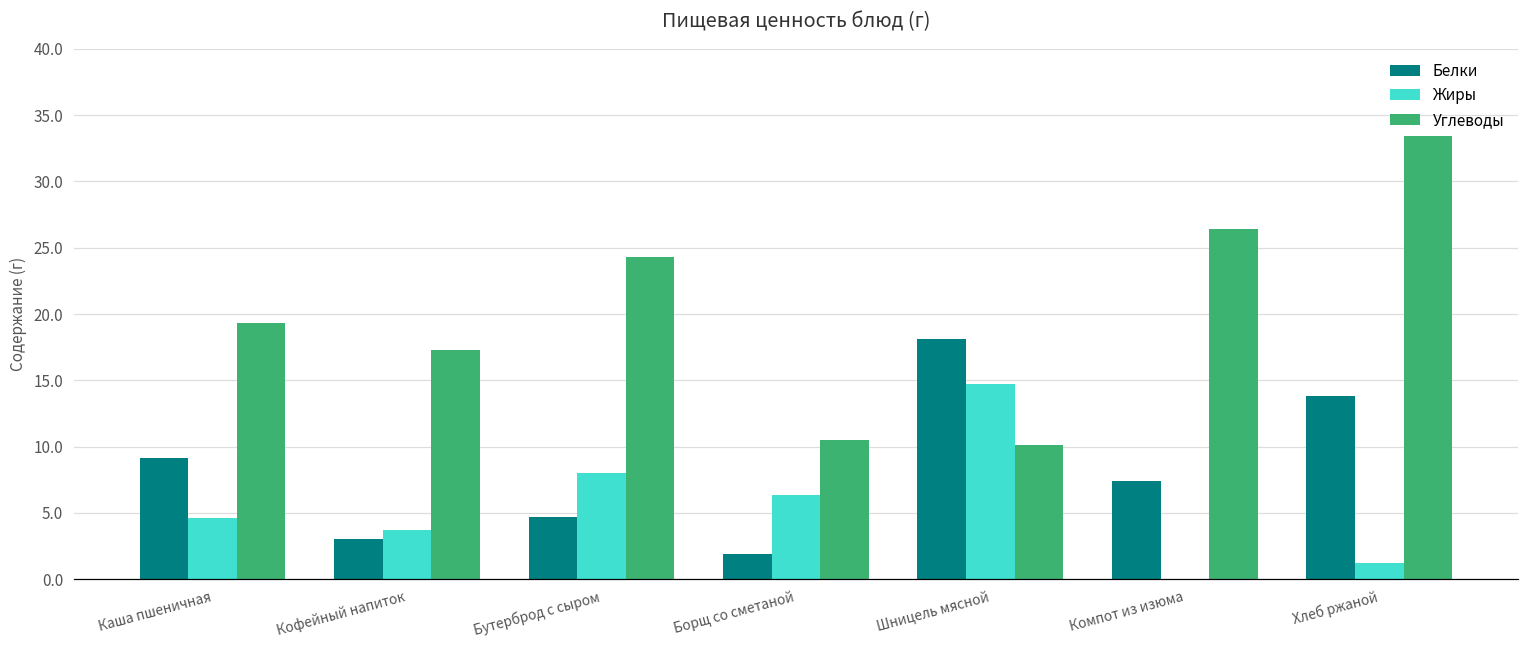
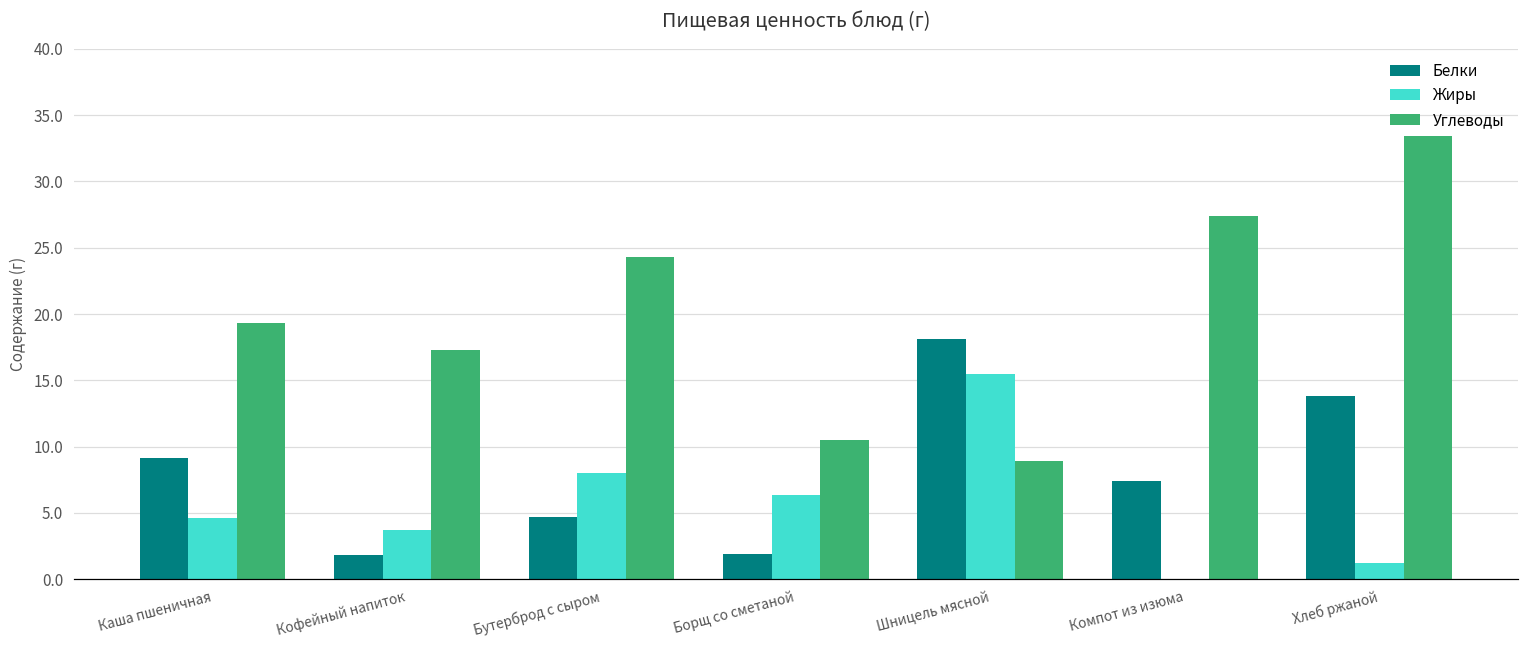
  {
    "Белки": {
      "Каша пшеничная": 9.1,
-     "Кофейный напиток": 3.0,
+     "Кофейный напиток": 1.8,
      "Бутерброд с сыром": 4.7,
      "Борщ со сметаной": 1.9,
      "Шницель мясной": 18.2,
      "Компот из изюма": 7.4,
      "Хлеб ржаной": 13.8
    },
    "Жиры": {
      "Каша пшеничная": 4.7,
      "Кофейный напиток": 3.7,
      "Бутерброд с сыром": 8.0,
      "Борщ со сметаной": 6.3,
-     "Шницель мясной": 14.7,
+     "Шницель мясной": 15.5,
      "Компот из изюма": 0.0,
      "Хлеб ржаной": 1.2
    },
    "Углеводы": {
      "Каша пшеничная": 19.3,
      "Кофейный напиток": 17.3,
      "Бутерброд с сыром": 24.3,
      "Борщ со сметаной": 10.5,
-     "Шницель мясной": 10.1,
-     "Компот из изюма": 26.4,
+     "Шницель мясной": 8.9,
+     "Компот из изюма": 27.4,
      "Хлеб ржаной": 33.4
    }
  }
